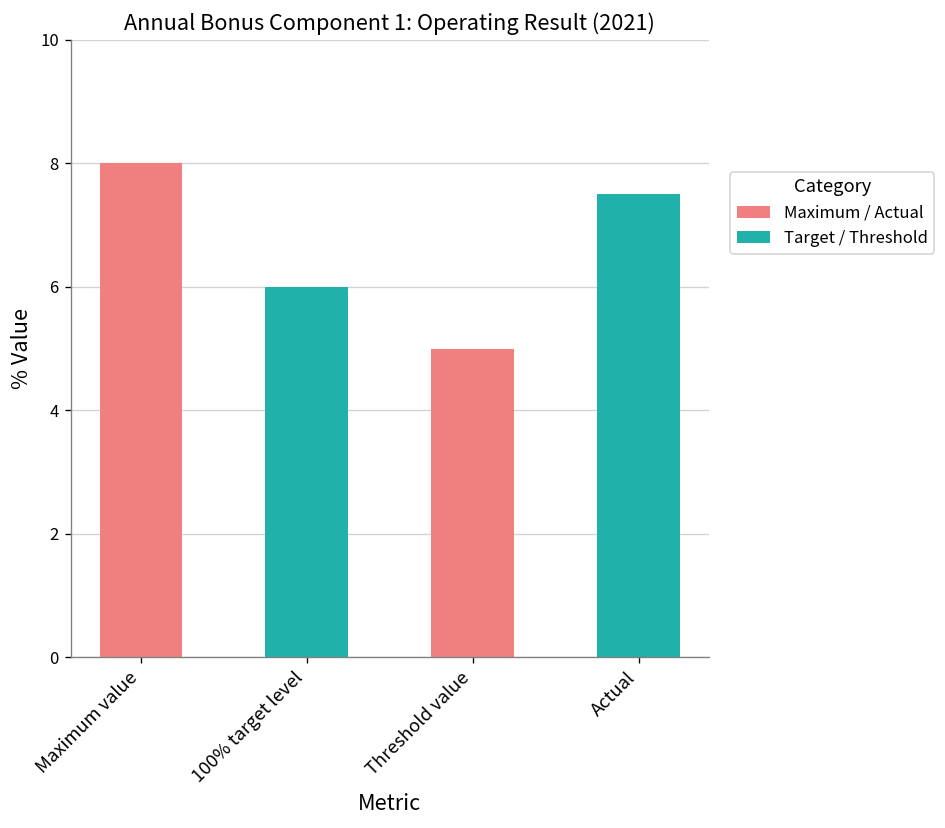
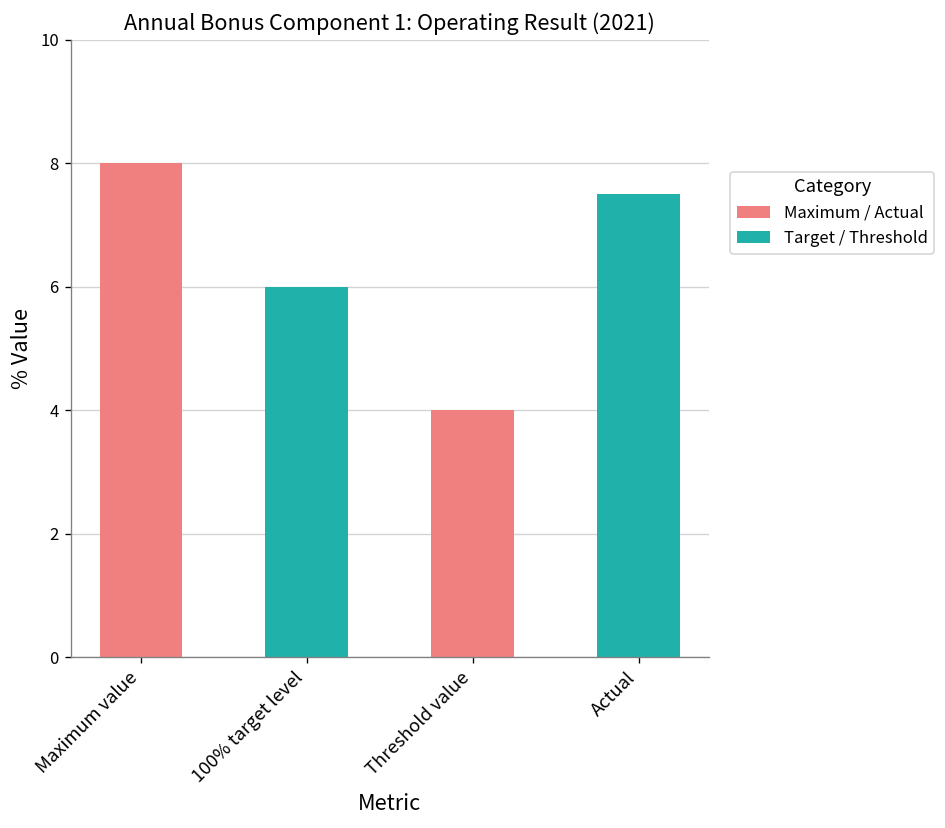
  {
    "Maximum value": 8,
    "100% target level": 6,
-   "Threshold value": 5,
+   "Threshold value": 4,
    "Actual": 7.5
  }
